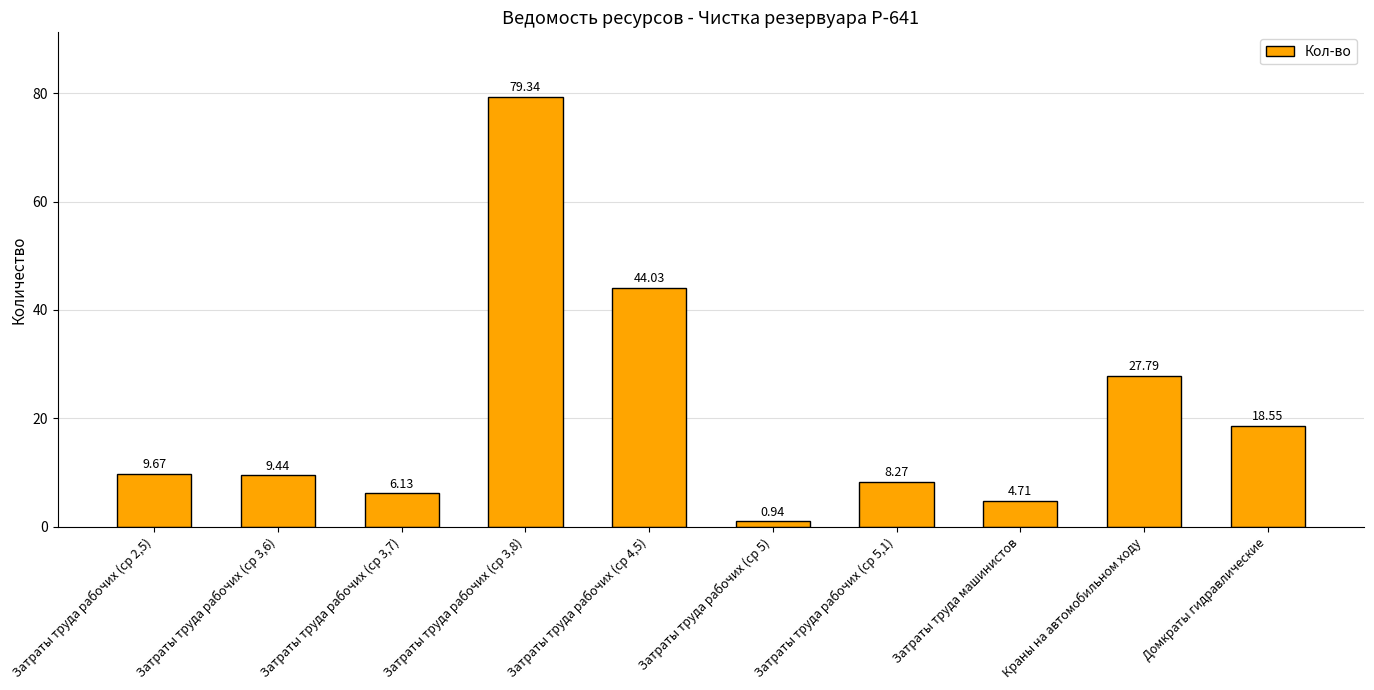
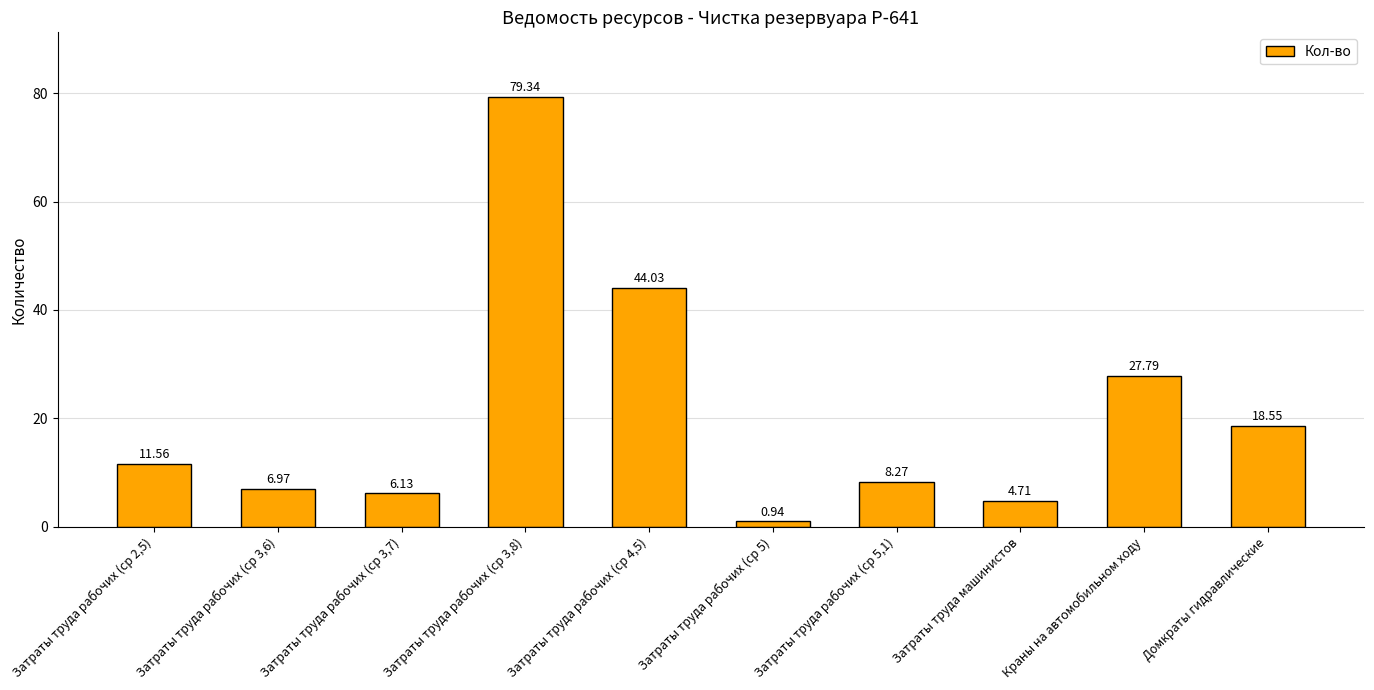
  {
-   "Затраты труда рабочих (ср 2,5)": 9.67,
-   "Затраты труда рабочих (ср 3,6)": 9.44,
+   "Затраты труда рабочих (ср 2,5)": 11.56,
+   "Затраты труда рабочих (ср 3,6)": 6.97,
    "Затраты труда рабочих (ср 3,7)": 6.13,
    "Затраты труда рабочих (ср 3,8)": 79.34,
    "Затраты труда рабочих (ср 4,5)": 44.03,
    "Затраты труда рабочих (ср 5)": 0.94,
    "Затраты труда рабочих (ср 5,1)": 8.27,
    "Затраты труда машинистов": 4.71,
    "Краны на автомобильном ходу": 27.79,
    "Домкраты гидравлические": 18.55
  }
